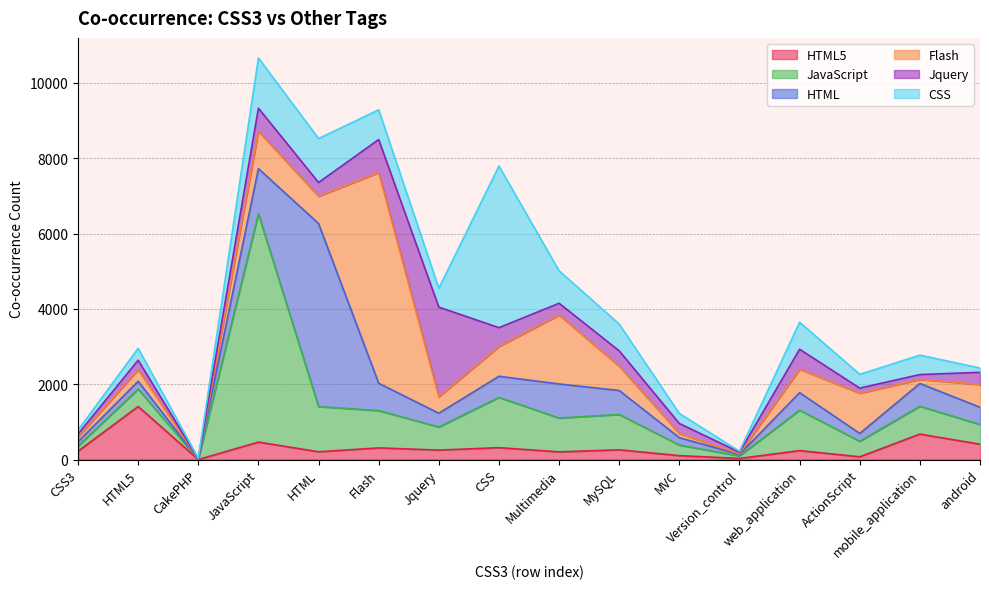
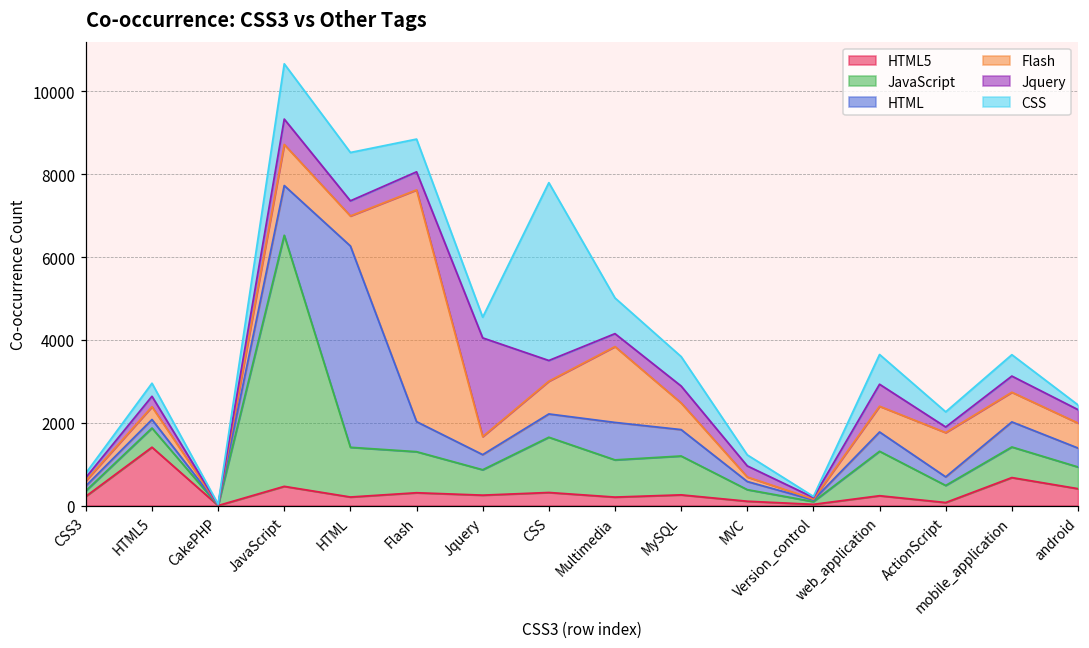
  {
    "HTML5": {
      "CSS3": 200,
      "HTML5": 1400,
      "JavaScript": 500,
      "HTML": 200,
      "Flash": 300,
      "Jquery": 300,
      "CSS": 300,
      "Multimedia": 200,
      "MySQL": 300,
      "MVC": 100,
      "web_application": 200,
      "ActionScript": 100,
      "mobile_application": 700,
      "android": 400
    },
    "JavaScript": {
      "CSS3": 100,
      "HTML5": 500,
      "JavaScript": 6100,
      "HTML": 1200,
      "Flash": 1000,
      "Jquery": 600,
      "CSS": 1300,
      "Multimedia": 900,
      "MySQL": 900,
      "MVC": 300,
      "web_application": 1100,
      "ActionScript": 400,
      "mobile_application": 700,
      "android": 500
    },
    "HTML": {
      "CSS3": 100,
      "HTML5": 200,
      "JavaScript": 1200,
      "HTML": 4900,
      "Flash": 700,
      "Jquery": 400,
      "CSS": 600,
      "Multimedia": 900,
      "MySQL": 600,
      "MVC": 200,
      "web_application": 500,
      "ActionScript": 200,
      "mobile_application": 600,
      "android": 500
    },
    "Flash": {
      "CSS3": 100,
      "HTML5": 300,
      "JavaScript": 1000,
      "HTML": 700,
      "Flash": 5600,
      "Jquery": 400,
      "CSS": 800,
      "Multimedia": 1800,
      "MySQL": 600,
      "MVC": 100,
      "web_application": 600,
      "ActionScript": 1100,
-     "mobile_application": 100,
+     "mobile_application": 700,
      "android": 600
    },
    "Jquery": {
      "CSS3": 100,
      "HTML5": 300,
      "JavaScript": 600,
      "HTML": 400,
-     "Flash": 900,
+     "Flash": 400,
      "Jquery": 2400,
      "CSS": 500,
      "Multimedia": 300,
      "MySQL": 400,
      "MVC": 300,
      "web_application": 500,
      "ActionScript": 100,
-     "mobile_application": 100,
+     "mobile_application": 400,
      "android": 300
    },
    "CSS": {
      "CSS3": 100,
      "HTML5": 300,
      "JavaScript": 1300,
      "HTML": 1200,
      "Flash": 800,
      "Jquery": 500,
      "CSS": 4300,
      "Multimedia": 900,
      "MySQL": 700,
      "MVC": 300,
      "web_application": 700,
      "ActionScript": 400,
      "mobile_application": 500,
      "android": 100
    }
  }
